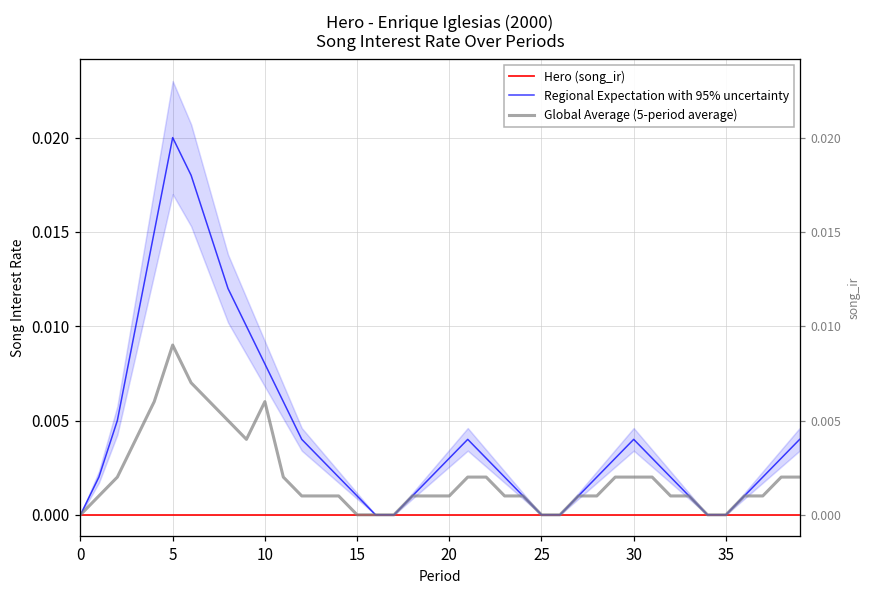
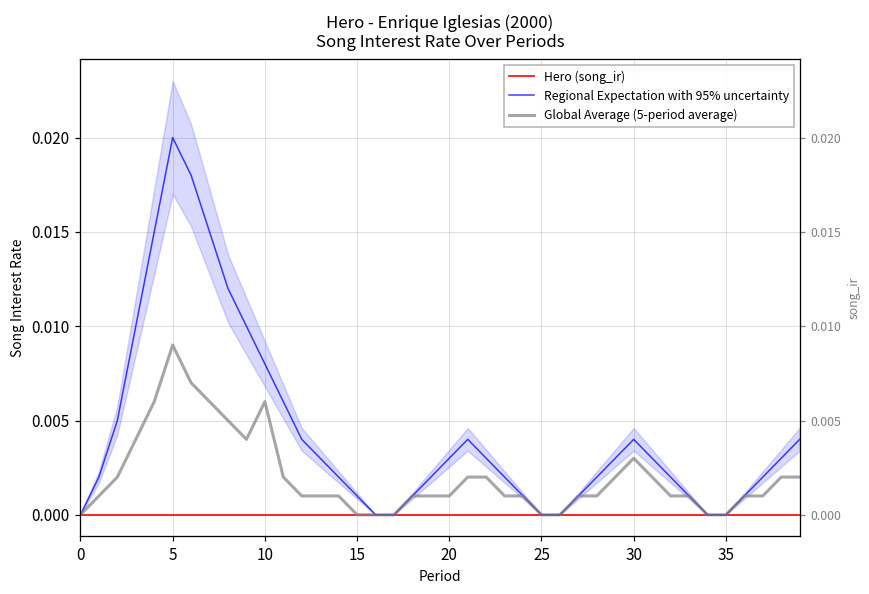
  {
    "Hero (song_ir)": {
      "5": 0.000,
      "10": 0.000,
      "20": 0.000,
      "30": 0.000
    },
    "Global Average (5-period average)": {
      "5": 0.009,
      "10": 0.006,
      "20": 0.001,
-     "30": 0.002
+     "30": 0.003
    }
  }
